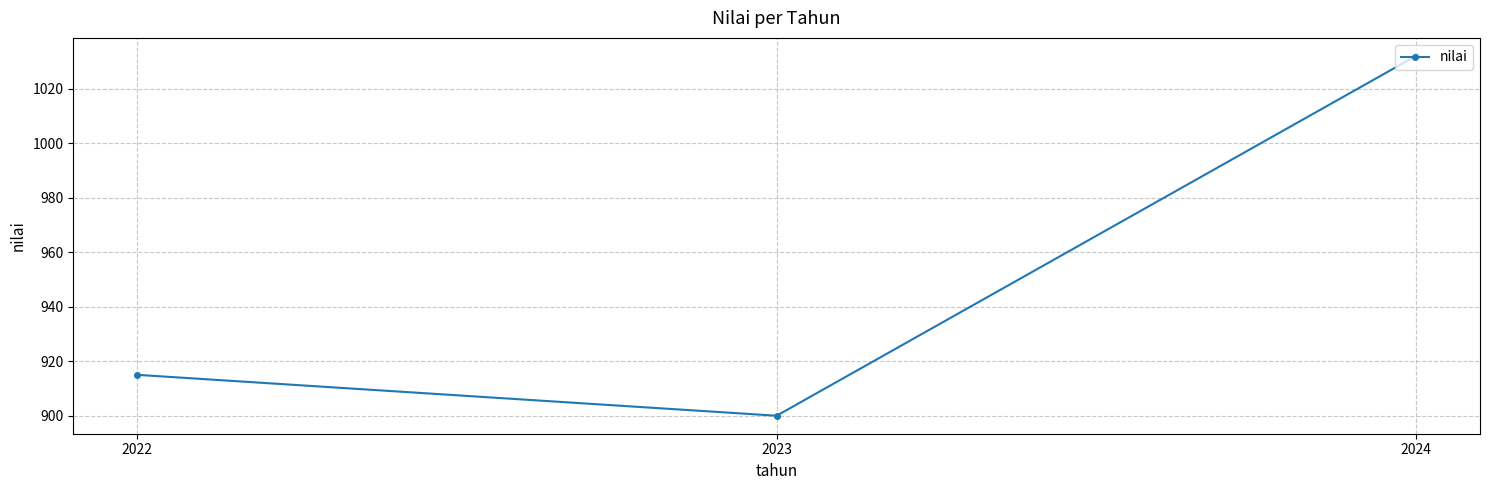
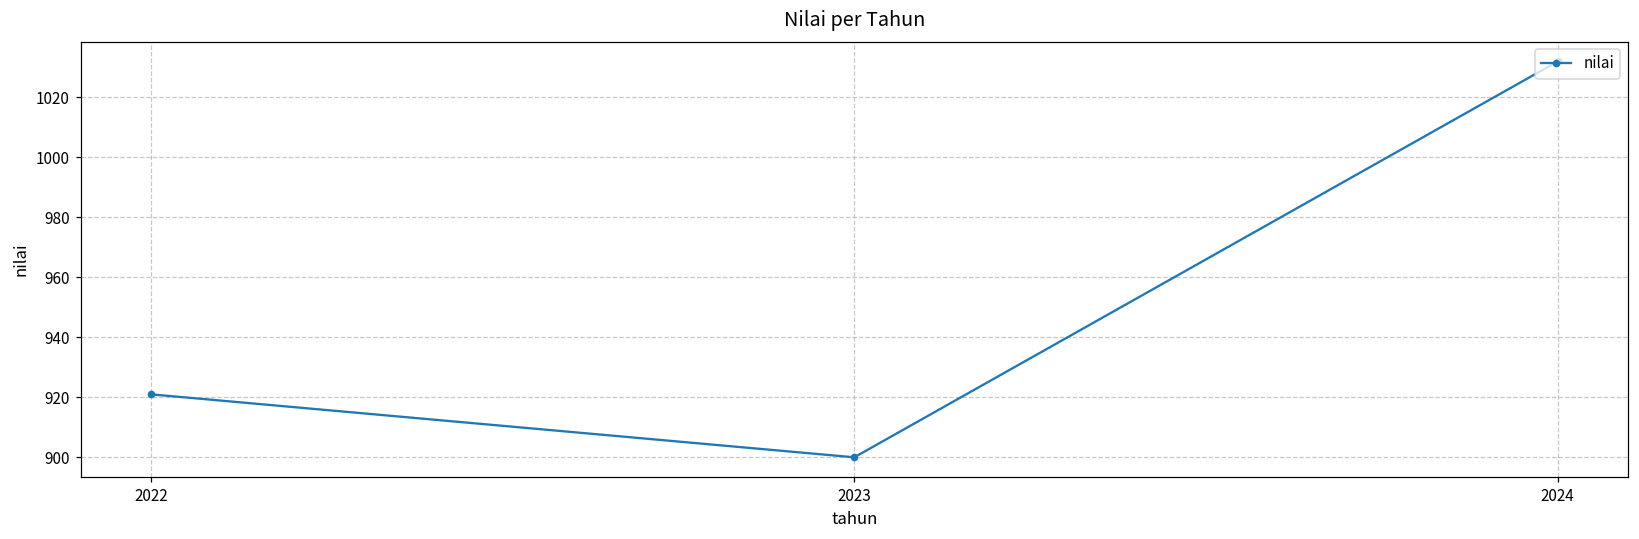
  {
-   "2022": 915,
+   "2022": 921,
    "2023": 900
  }
